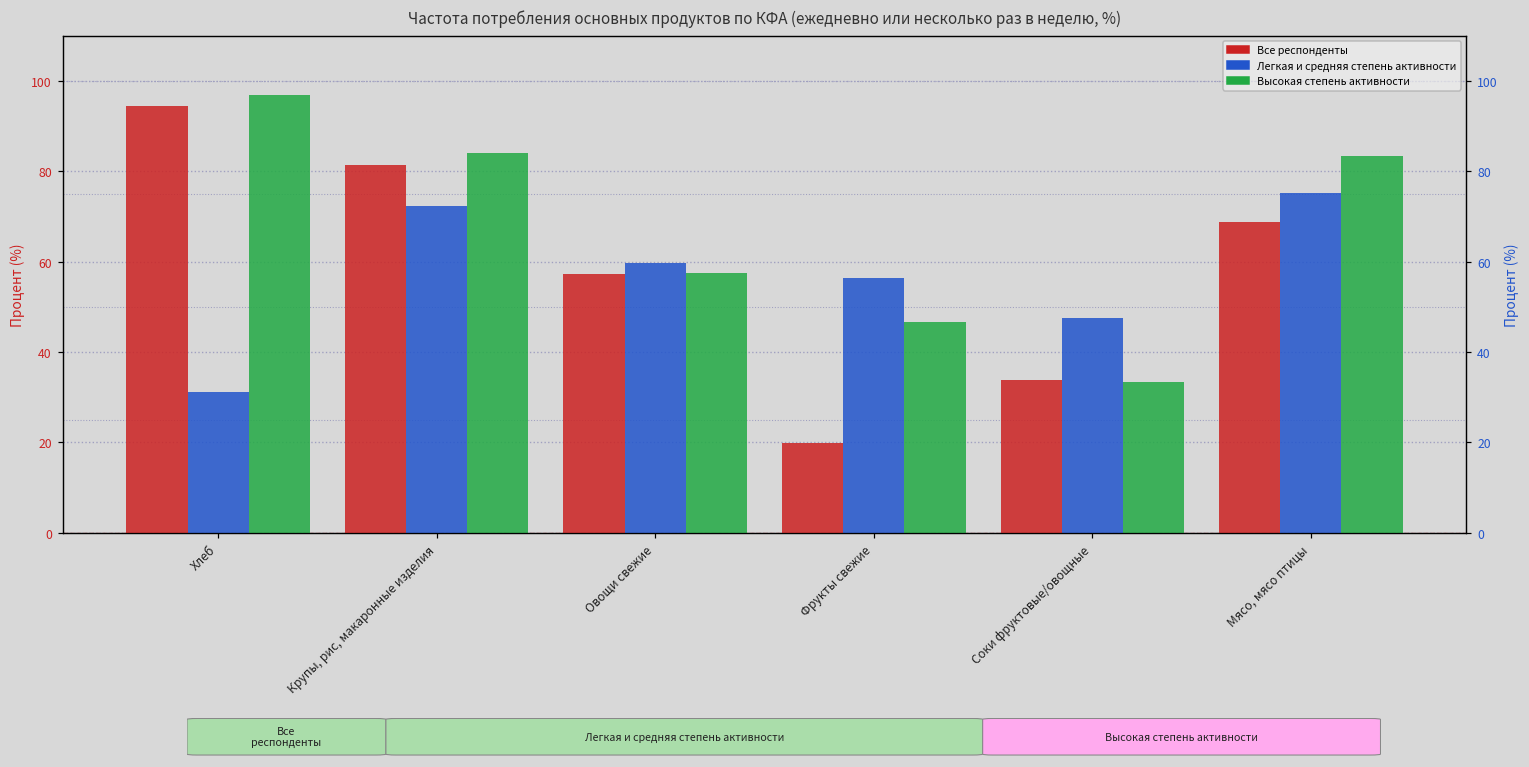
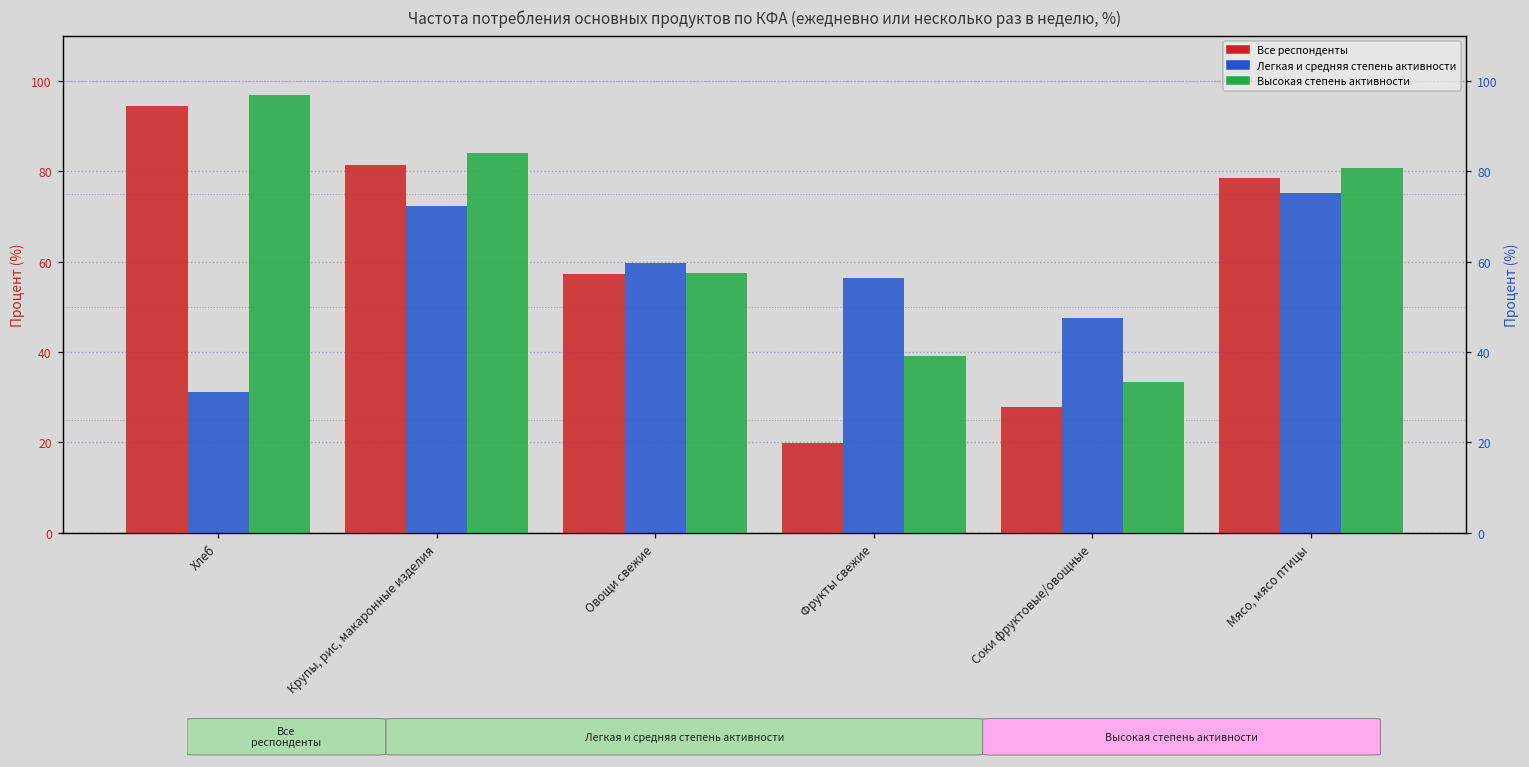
  {
    "Все респонденты": {
      "Хлеб": 94,
      "Крупы, рис, макаронные изделия": 81,
      "Овощи свежие": 57,
      "Фрукты свежие": 20,
-     "Соки фруктовые/овощные": 34,
-     "Мясо, мясо птицы": 69
+     "Соки фруктовые/овощные": 28,
+     "Мясо, мясо птицы": 79
    },
    "Легкая и средняя степень активности": {
      "Хлеб": 31,
      "Крупы, рис, макаронные изделия": 72,
      "Овощи свежие": 60,
      "Фрукты свежие": 56,
      "Соки фруктовые/овощные": 48,
      "Мясо, мясо птицы": 75
    },
    "Высокая степень активности": {
      "Хлеб": 97,
      "Крупы, рис, макаронные изделия": 84,
      "Овощи свежие": 57,
-     "Фрукты свежие": 47,
+     "Фрукты свежие": 39,
      "Соки фруктовые/овощные": 33,
-     "Мясо, мясо птицы": 83
+     "Мясо, мясо птицы": 81
    }
  }
